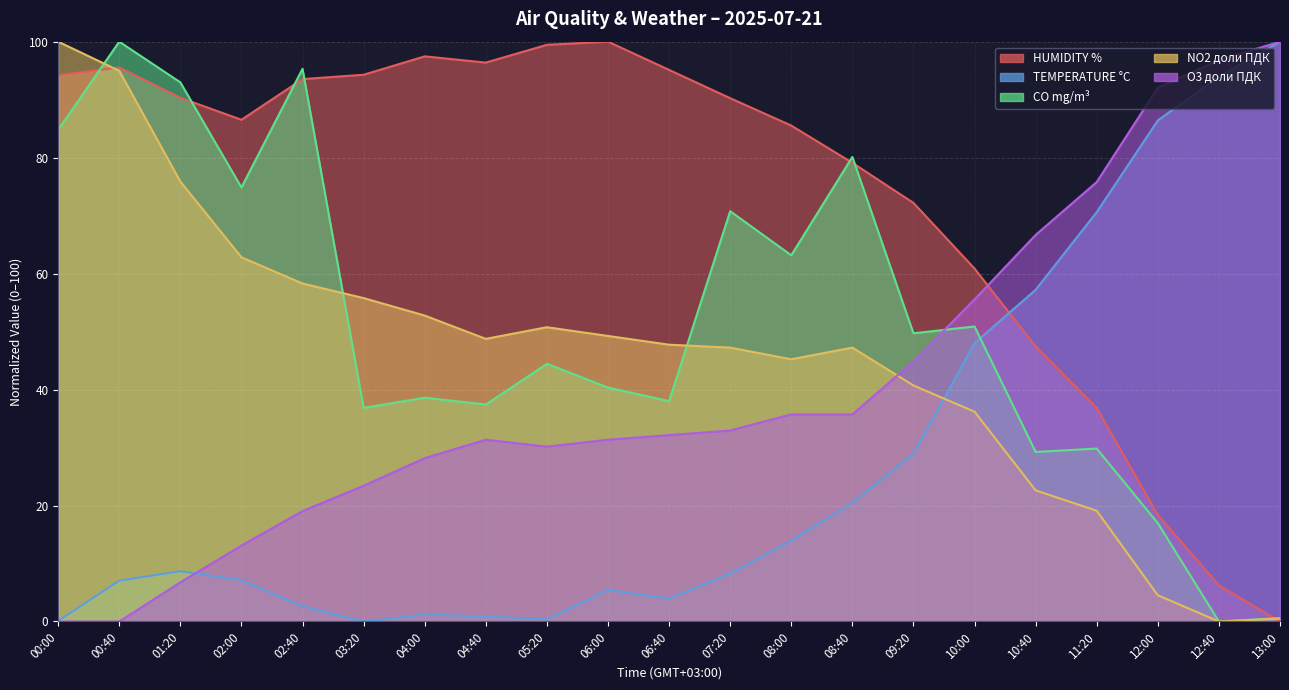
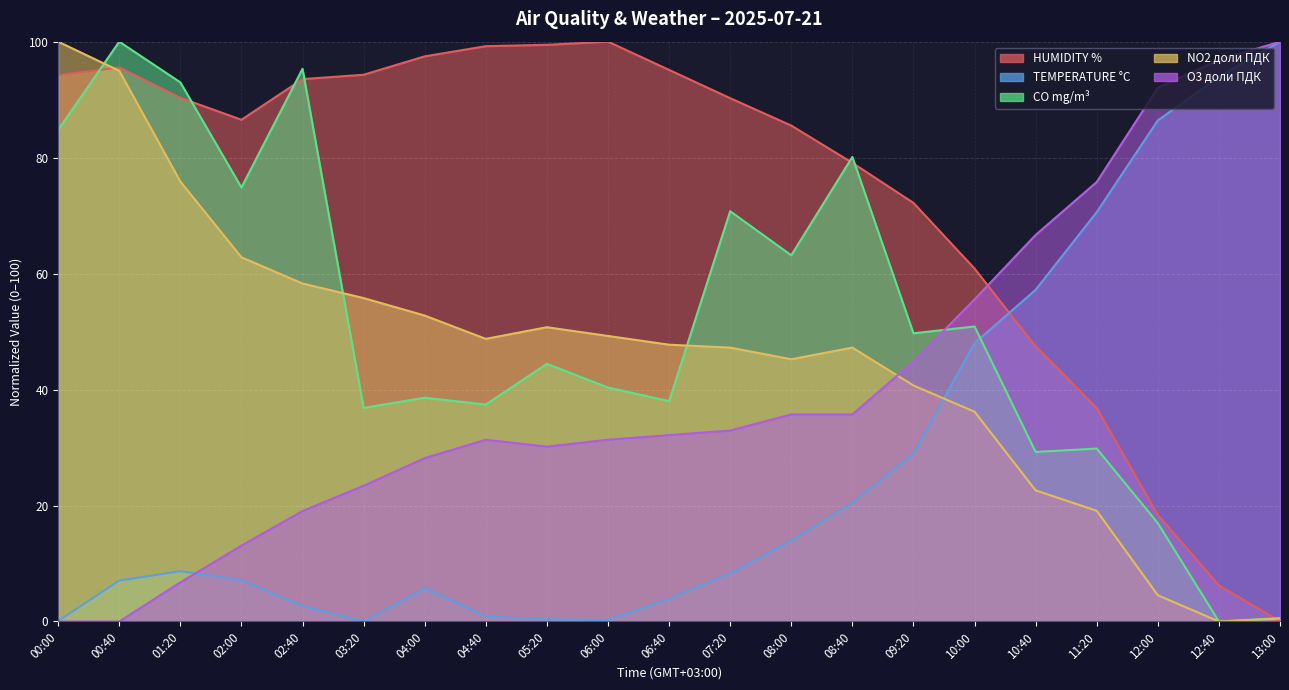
  {
    "HUMIDITY %": {
      "00:00": 94,
      "00:40": 96,
      "01:20": 90,
      "02:00": 87,
      "02:40": 94,
      "03:20": 94,
      "04:00": 97,
-     "04:40": 96,
+     "04:40": 99,
      "05:20": 99,
      "06:00": 100,
      "06:40": 95,
      "07:20": 90,
      "08:00": 86,
      "08:40": 79,
      "09:20": 72,
      "10:00": 61,
      "10:40": 47,
      "11:20": 37,
      "12:00": 18,
      "12:40": 6,
      "13:00": 0
    },
    "TEMPERATURE °C": {
      "00:40": 7,
      "01:20": 9,
      "02:00": 7,
      "02:40": 3,
      "03:20": 0,
-     "04:00": 1,
+     "04:00": 6,
      "04:40": 1,
      "05:20": 0,
-     "06:00": 5,
+     "06:00": 0,
      "06:40": 4,
      "07:20": 8,
      "08:00": 14,
      "08:40": 20,
      "09:20": 29,
      "10:00": 48,
      "10:40": 57,
      "11:20": 71,
      "12:00": 86
    },
    "CO mg/m³": {
      "00:00": 85,
      "00:40": 100,
      "01:20": 93,
      "02:00": 75,
      "02:40": 95,
      "03:20": 37,
      "04:00": 39,
      "04:40": 37,
      "05:20": 44,
      "06:00": 40,
      "06:40": 38,
      "07:20": 71,
      "08:00": 63,
      "08:40": 80,
      "09:20": 50,
      "10:00": 51,
      "10:40": 29,
      "11:20": 30,
      "12:00": 17
    },
    "NO2 доли ПДК": {
      "00:00": 100,
      "00:40": 95,
      "01:20": 76,
      "02:00": 63,
      "02:40": 58,
      "03:20": 56,
      "04:00": 53,
      "04:40": 49,
      "05:20": 51,
      "06:00": 49,
      "06:40": 48,
      "07:20": 47,
      "08:00": 45,
      "08:40": 47,
      "09:20": 41,
      "10:00": 36,
      "10:40": 23,
      "11:20": 19,
      "12:00": 5
    },
    "O3 доли ПДК": {
      "00:40": 0,
      "01:20": 7,
      "02:00": 13,
      "02:40": 19,
      "03:20": 23,
      "04:00": 28,
      "04:40": 31,
      "05:20": 30,
      "06:00": 31,
      "06:40": 32,
      "07:20": 33,
      "08:00": 36,
      "08:40": 36,
      "09:20": 45,
      "10:00": 56,
      "10:40": 67,
      "11:20": 76
    }
  }
